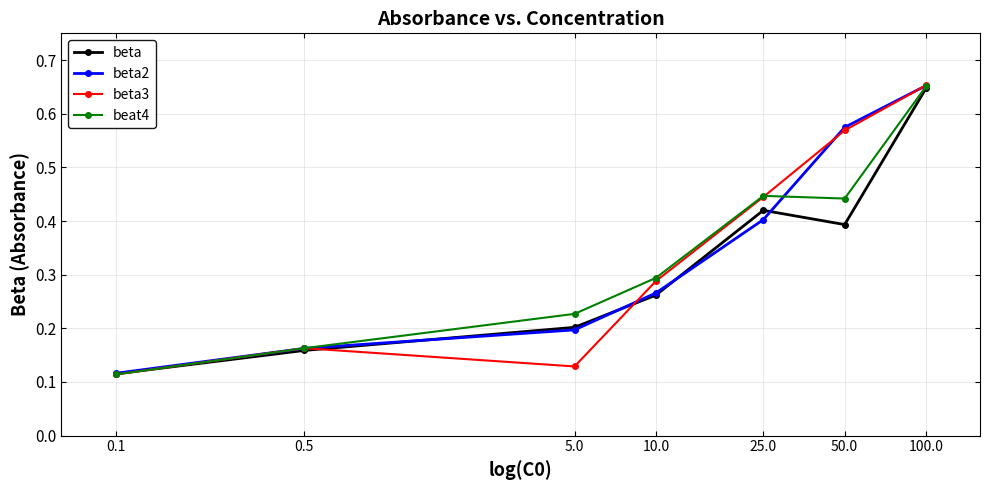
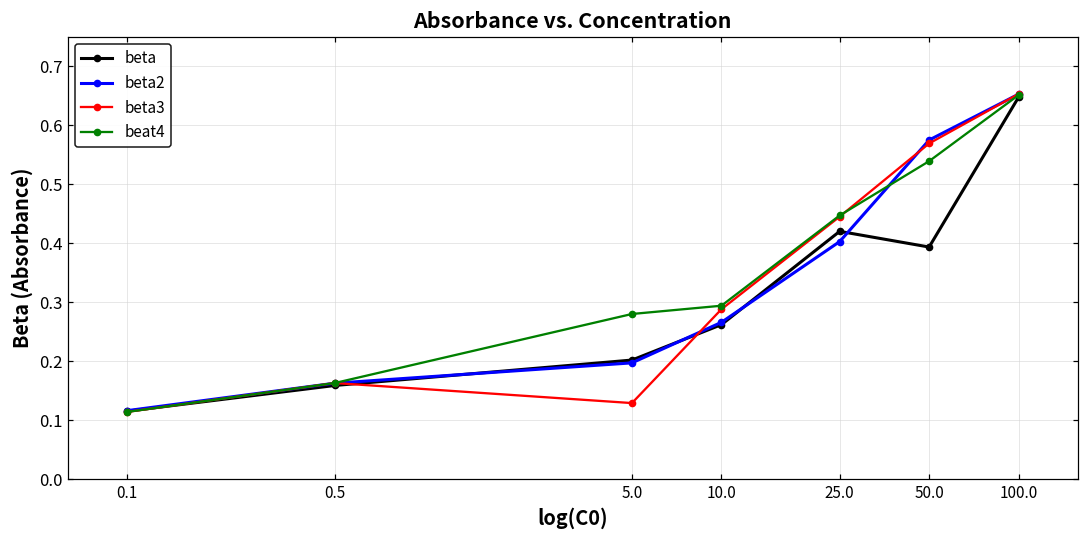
  {
    "beta": {
      "5.0": 0.20,
      "25.0": 0.42,
      "50.0": 0.39
    },
    "beta2": {
      "5.0": 0.20,
      "25.0": 0.40,
      "50.0": 0.57
    },
    "beta3": {
      "5.0": 0.13,
      "10.0": 0.29,
      "50.0": 0.57
    },
    "beat4": {
-     "5.0": 0.23,
+     "5.0": 0.28,
      "10.0": 0.29,
-     "50.0": 0.44
+     "50.0": 0.54
    }
  }
